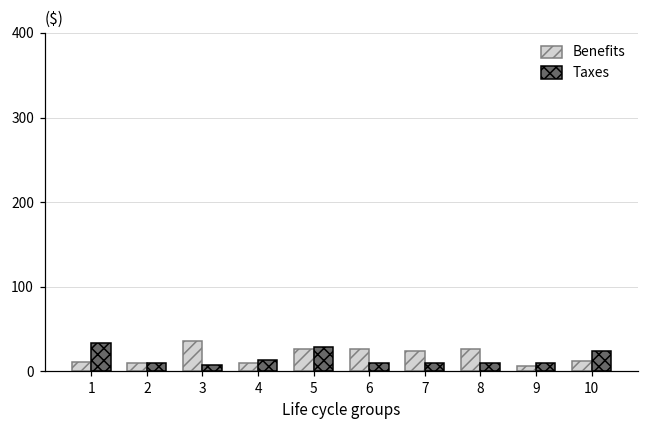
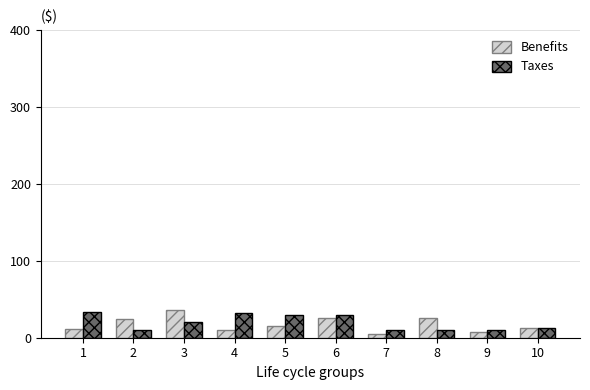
  {
    "Benefits": {
      "1": 10,
-     "2": 10,
+     "2": 20,
      "3": 40,
      "4": 10,
-     "5": 30,
+     "5": 20,
      "6": 30,
-     "7": 20,
+     "7": 10,
      "8": 30,
      "9": 10,
      "10": 10
    },
    "Taxes": {
      "1": 30,
      "2": 10,
-     "3": 10,
-     "4": 10,
+     "3": 20,
+     "4": 30,
      "5": 30,
-     "6": 10,
+     "6": 30,
      "7": 10,
      "8": 10,
      "9": 10,
-     "10": 20
+     "10": 10
    }
  }
